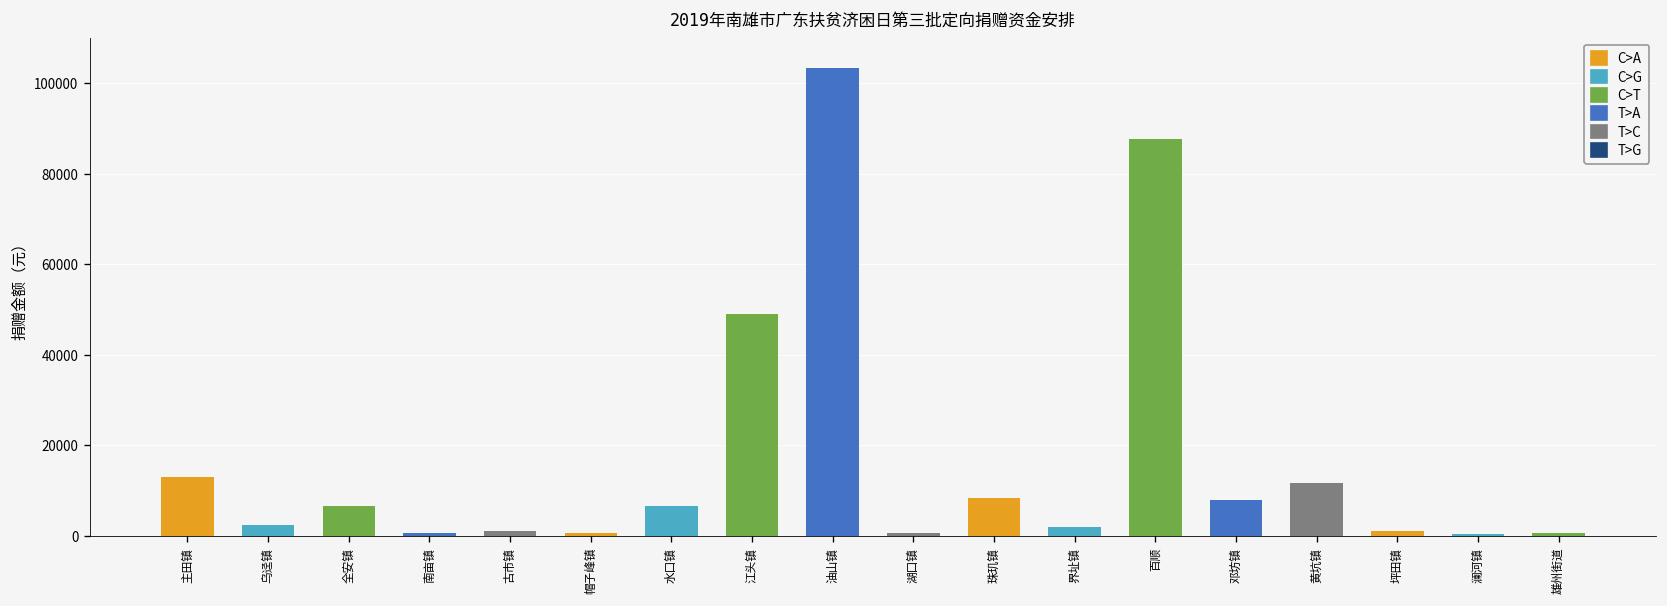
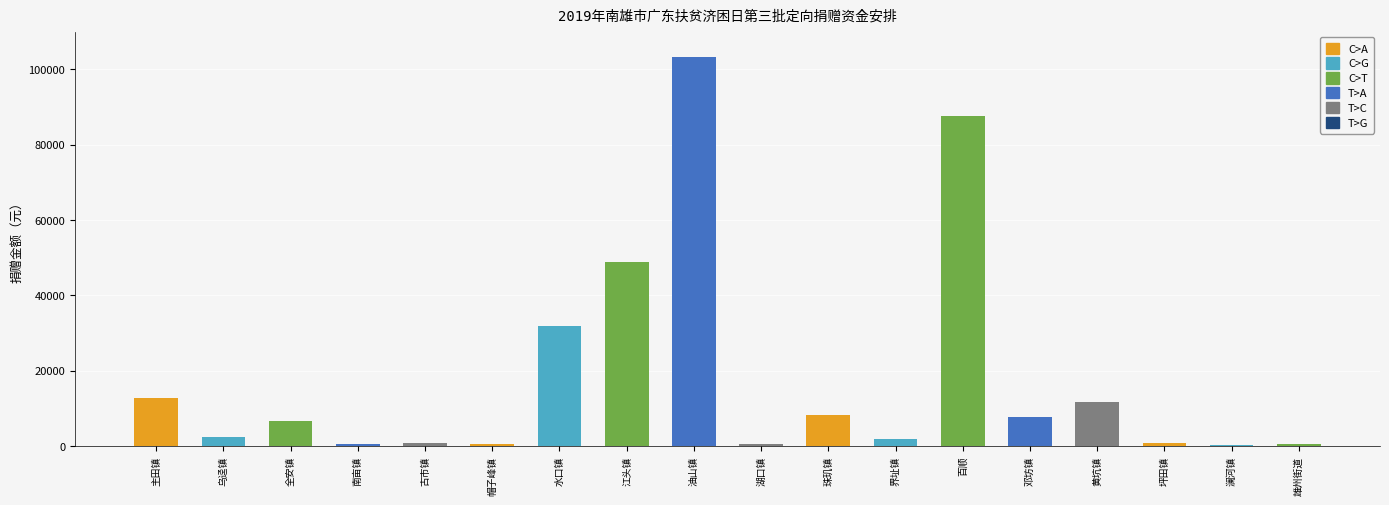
  {
    "主田镇": 13000,
    "乌迳镇": 2000,
    "全安镇": 7000,
    "古市镇": 1000,
-   "水口镇": 7000,
+   "水口镇": 32000,
    "江头镇": 49000,
    "油山镇": 103000,
    "珠玑镇": 8000,
    "界址镇": 2000,
    "百顺": 88000,
    "邓坊镇": 8000,
    "黄坑镇": 12000,
    "坪田镇": 1000
  }
